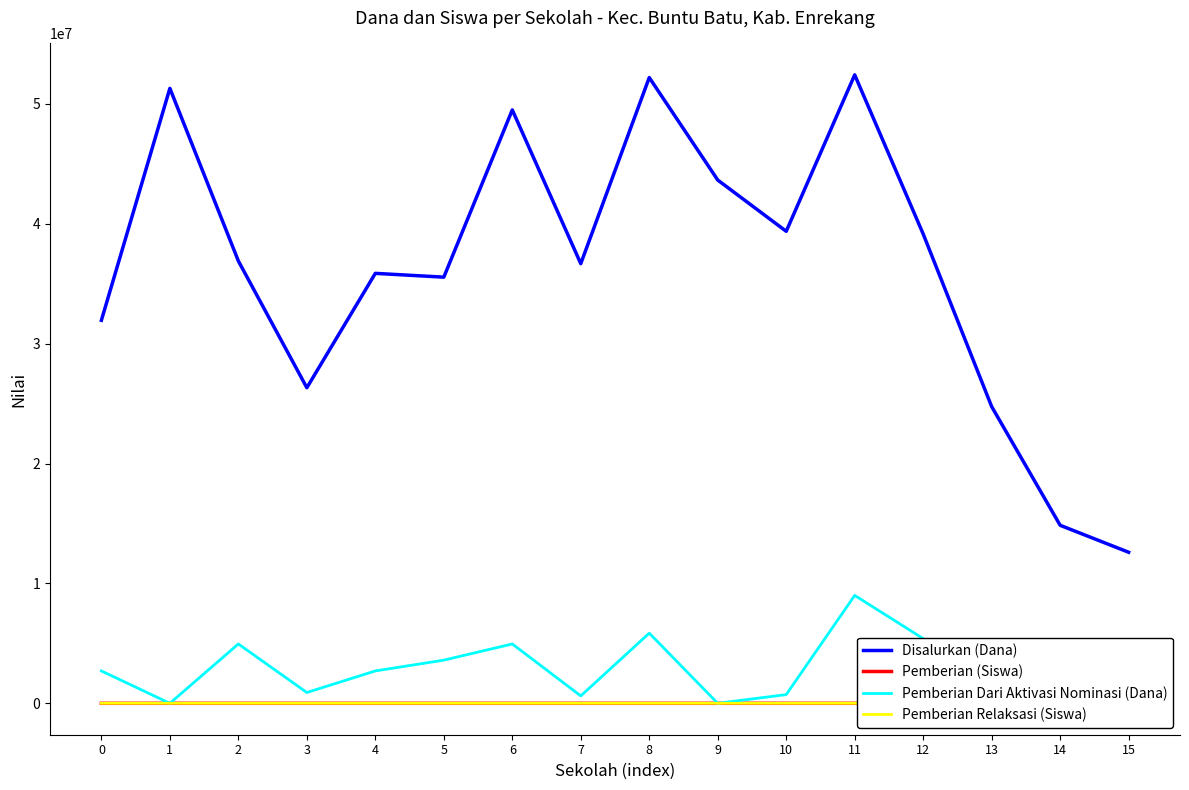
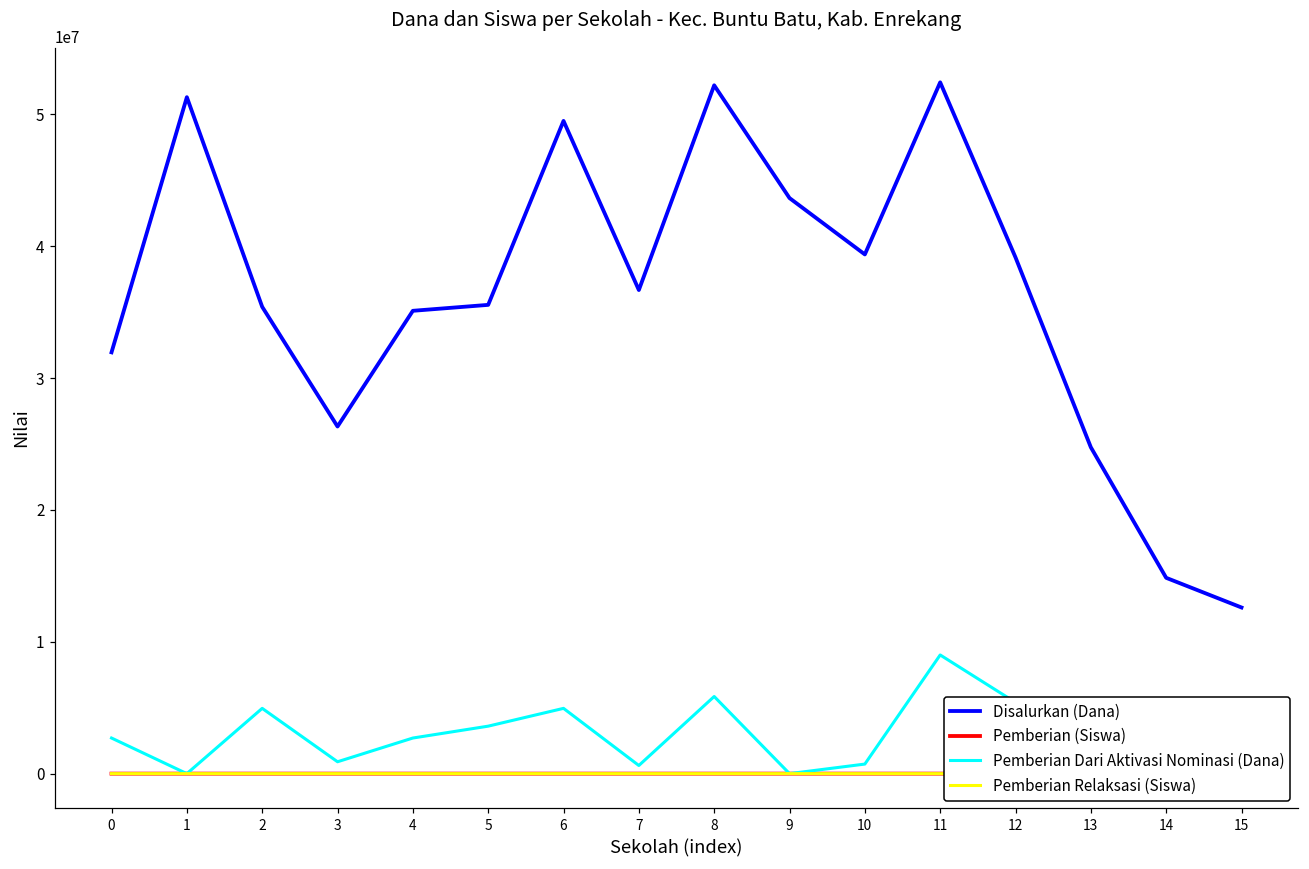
  {
    "Disalurkan (Dana)": {
      "0": 32000000,
      "1": 51300000,
-     "2": 36900000,
+     "2": 35400000,
      "3": 26300000,
-     "4": 35900000,
+     "4": 35100000,
      "5": 35600000,
      "6": 49500000,
      "7": 36700000,
      "8": 52200000,
      "9": 43700000,
      "10": 39400000,
      "11": 52400000,
      "12": 39200000,
      "13": 24800000,
      "14": 14900000,
      "15": 12600000
    },
    "Pemberian Relaksasi (Siswa)": {
      "0": 0,
      "2": 0,
      "3": 0,
      "4": 0,
      "5": 0,
      "6": 0,
      "7": 0,
      "8": 0,
      "10": 0,
      "11": 0
    },
    "Pemberian Dari Aktivasi Nominasi (Dana)": {
      "0": 2700000,
      "2": 5000000,
      "3": 900000,
      "4": 2700000,
      "5": 3600000,
      "6": 5000000,
      "7": 600000,
      "8": 5900000,
      "10": 700000,
      "11": 9000000
    }
  }
